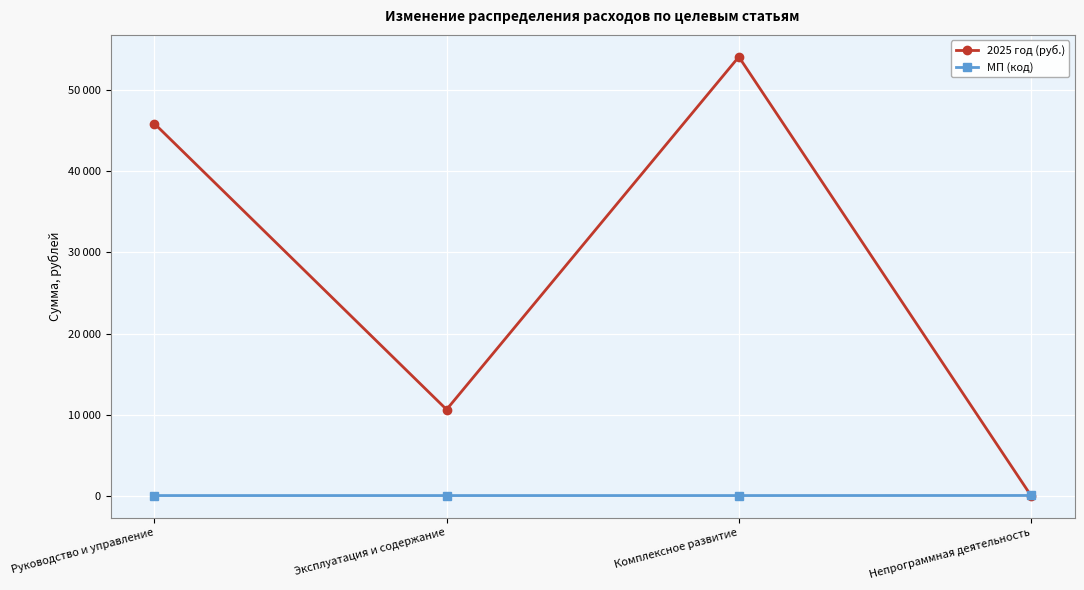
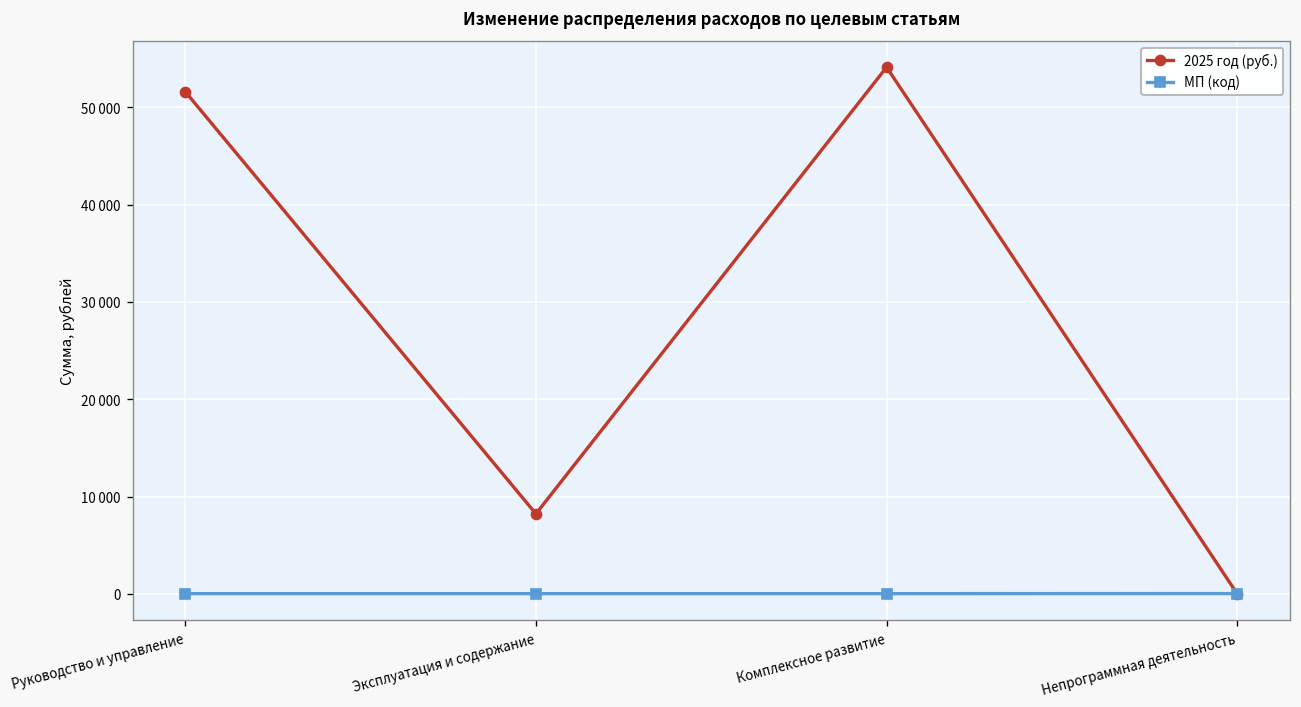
  {
    "2025 год (руб.)": {
-     "Руководство и управление": 46000,
-     "Эксплуатация и содержание": 11000,
+     "Руководство и управление": 52000,
+     "Эксплуатация и содержание": 8000,
      "Комплексное развитие": 54000
    },
    "МП (код)": {
      "Руководство и управление": 0,
      "Эксплуатация и содержание": 0,
      "Комплексное развитие": 0
    }
  }
